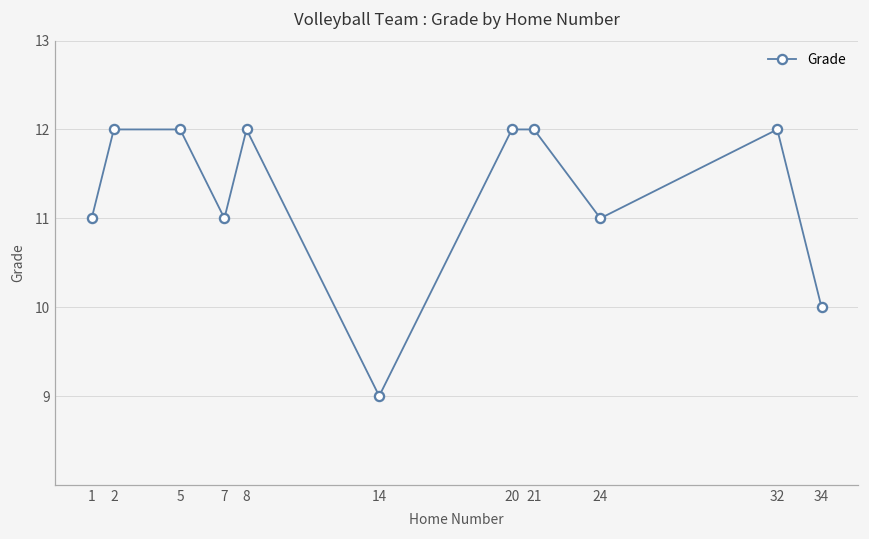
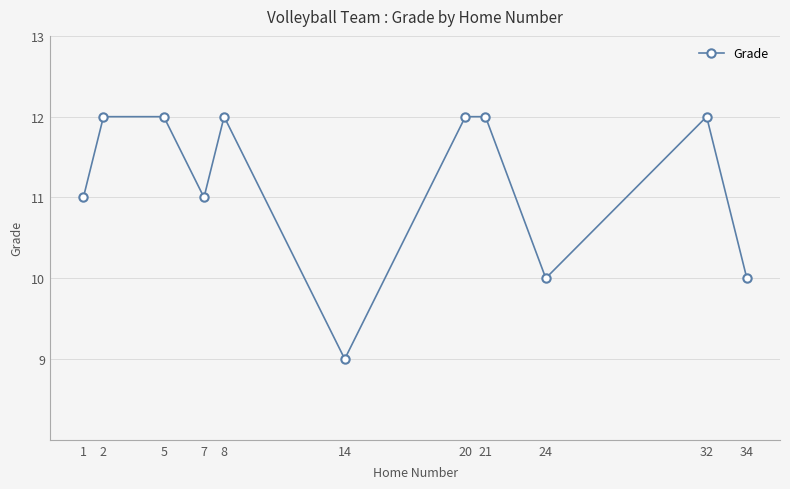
  {
    "1": 11,
    "2": 12,
    "5": 12,
    "7": 11,
    "8": 12,
    "14": 9,
    "20": 12,
    "21": 12,
-   "24": 11,
+   "24": 10,
    "32": 12,
    "34": 10
  }
